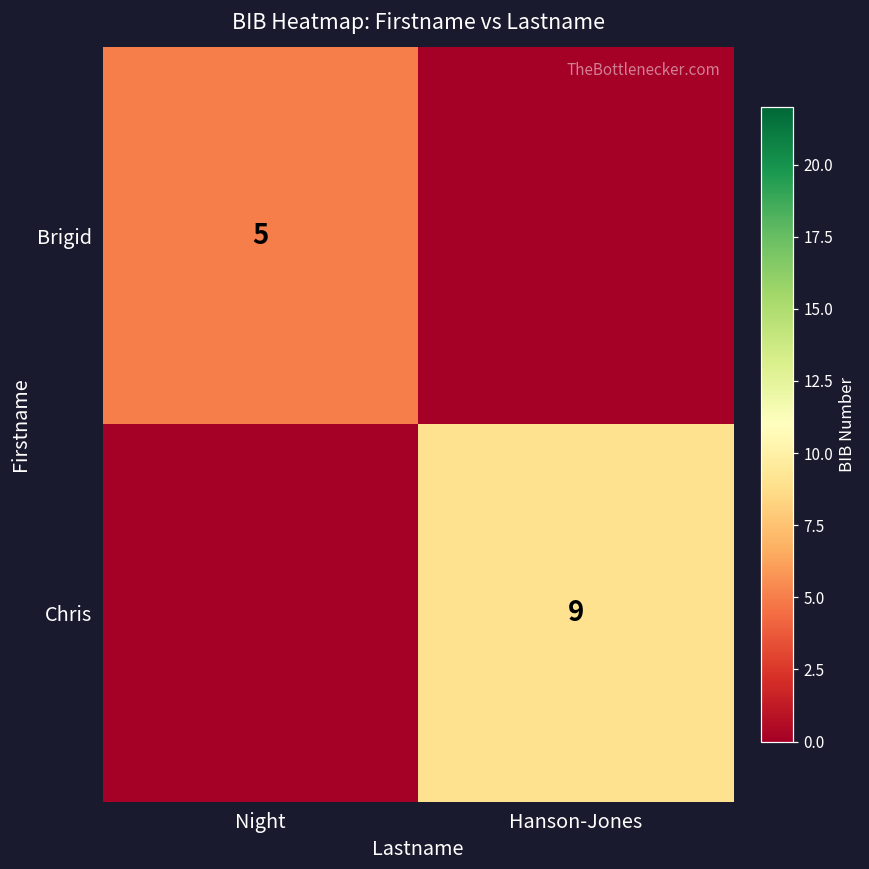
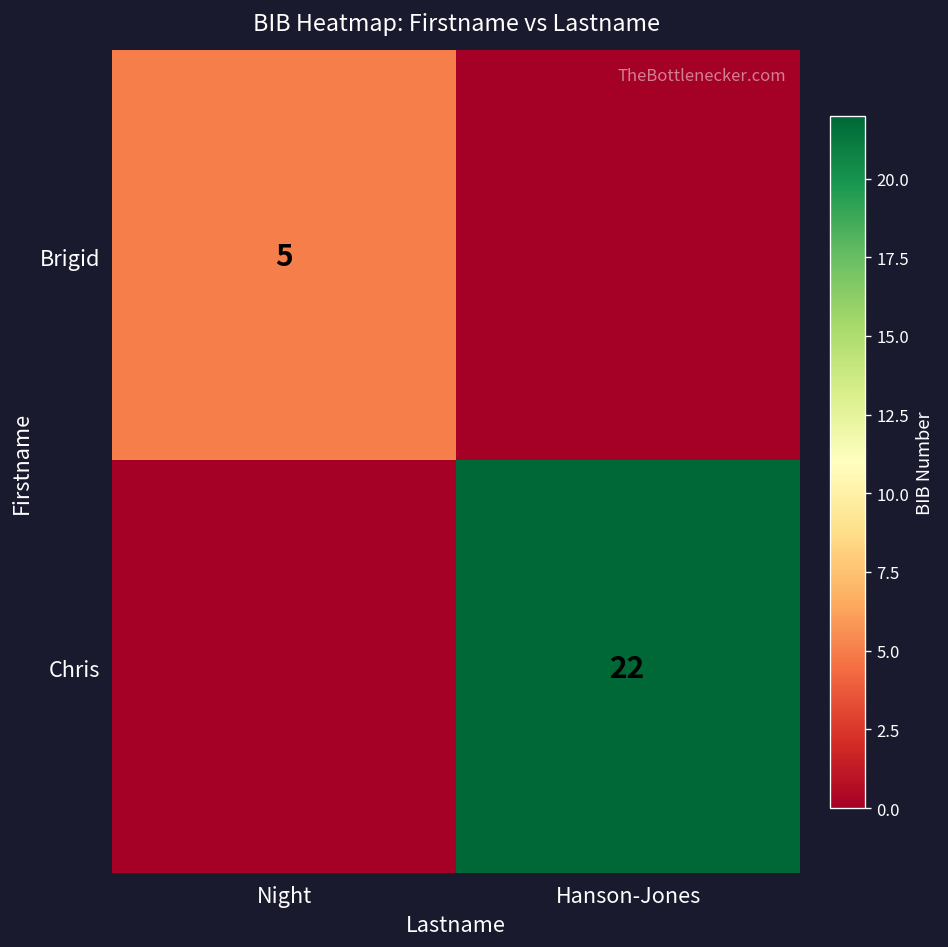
  {
    "Brigid": {
      "Night": 5
    },
    "Chris": {
-     "Hanson-Jones": 9
+     "Hanson-Jones": 22
    }
  }
